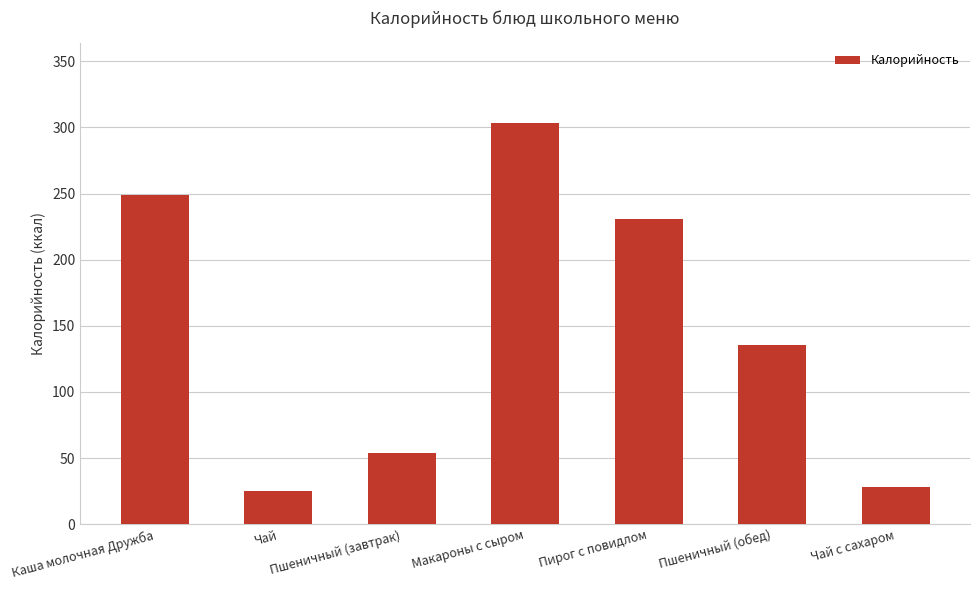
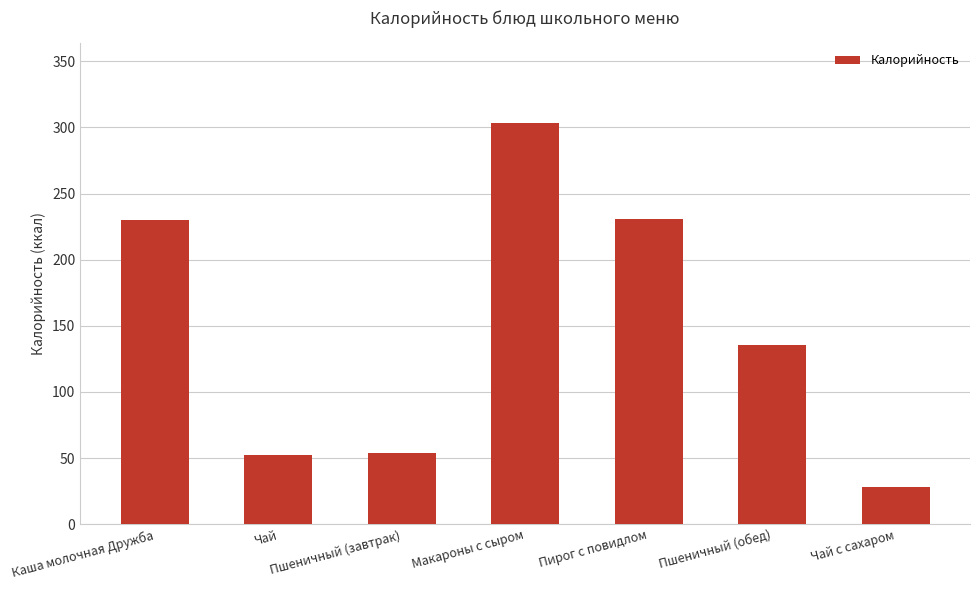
  {
-   "Каша молочная Дружба": 249,
-   "Чай": 25,
+   "Каша молочная Дружба": 230,
+   "Чай": 53,
    "Пшеничный (завтрак)": 54,
    "Макароны с сыром": 303,
    "Пирог с повидлом": 231,
    "Пшеничный (обед)": 136,
    "Чай с сахаром": 28
  }
